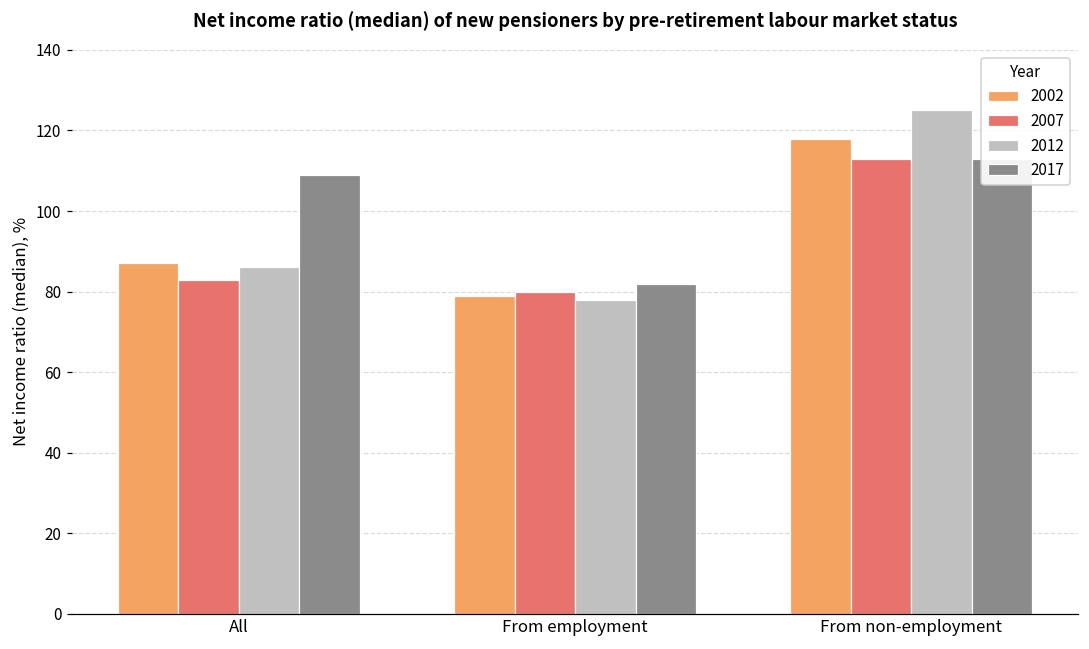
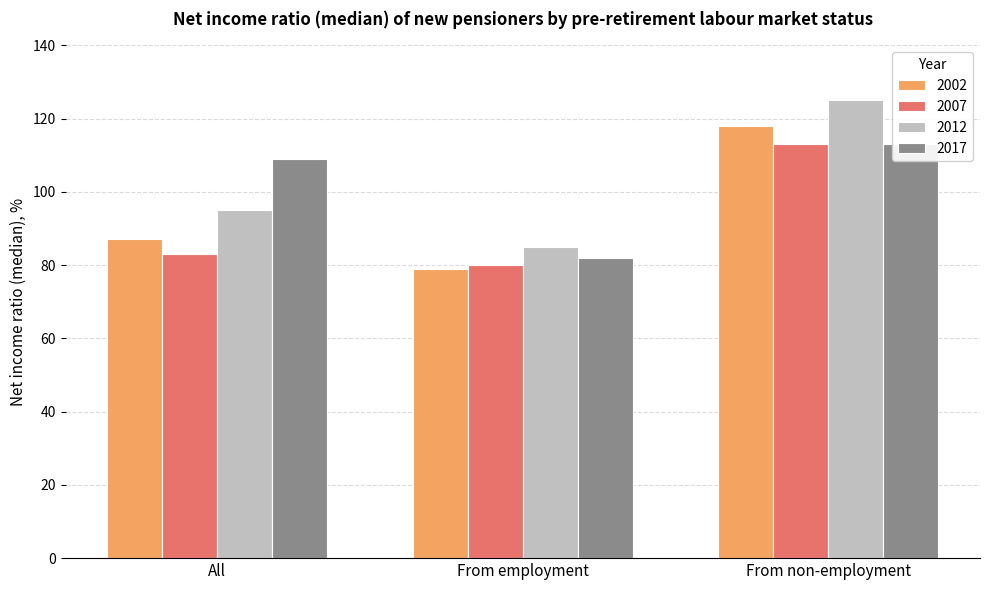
  {
    "2012": {
-     "All": 86,
-     "From employment": 78,
+     "All": 95,
+     "From employment": 85,
      "From non-employment": 125
    },
    "2017": {
      "All": 109,
      "From employment": 82
    }
  }
